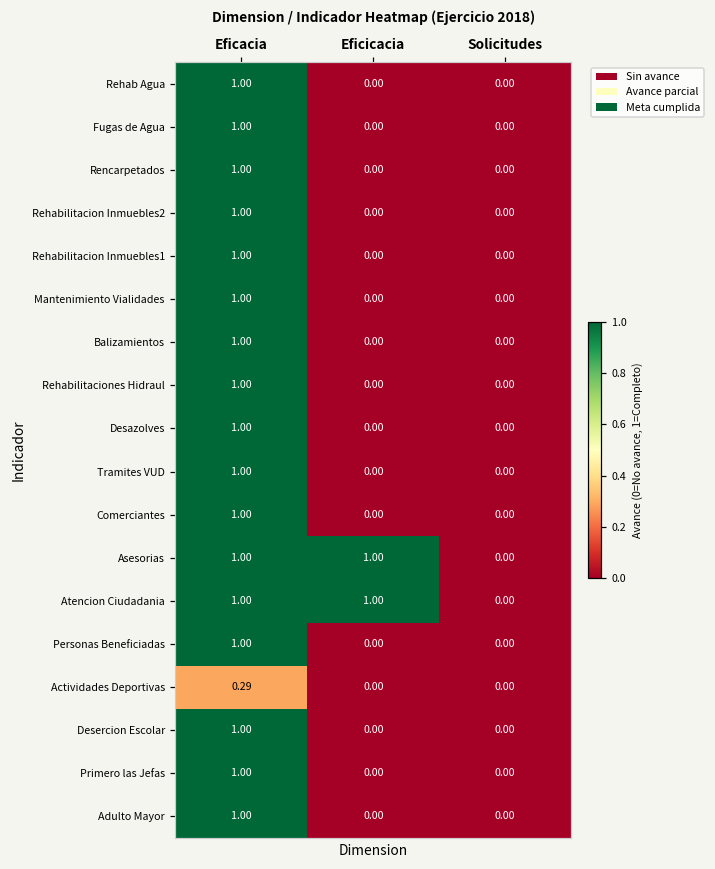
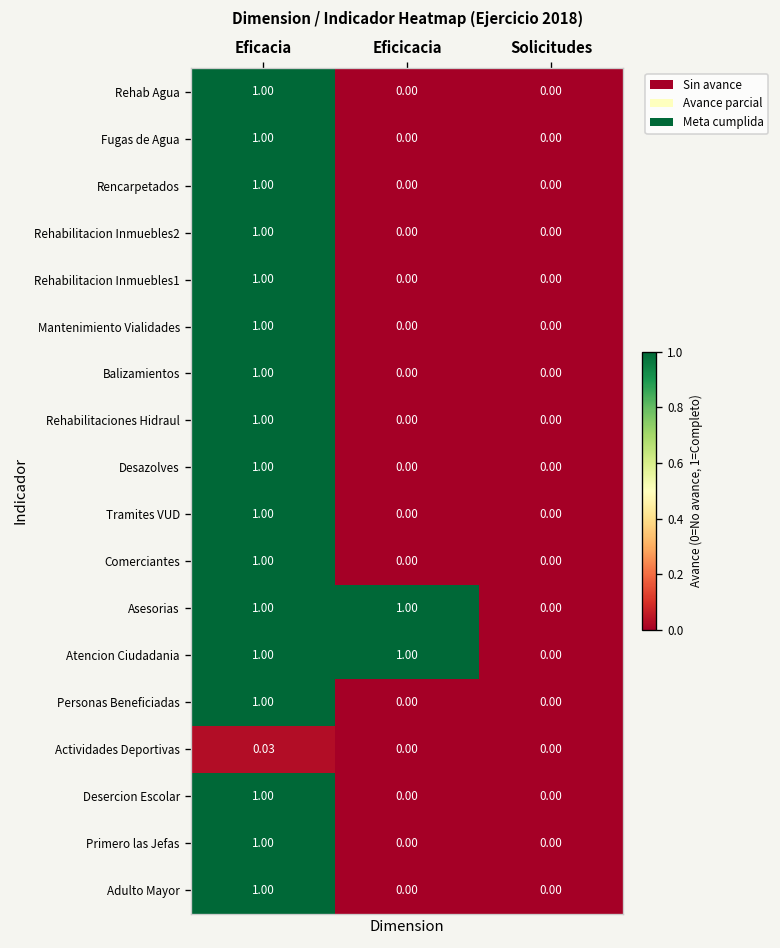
  {
    "Rehab Agua": {
      "Eficacia": 1.00,
      "Eficicacia": 0.00,
      "Solicitudes": 0.00
    },
    "Fugas de Agua": {
      "Eficacia": 1.00,
      "Eficicacia": 0.00,
      "Solicitudes": 0.00
    },
    "Rencarpetados": {
      "Eficacia": 1.00,
      "Eficicacia": 0.00,
      "Solicitudes": 0.00
    },
    "Rehabilitacion Inmuebles2": {
      "Eficacia": 1.00,
      "Eficicacia": 0.00,
      "Solicitudes": 0.00
    },
    "Rehabilitacion Inmuebles1": {
      "Eficacia": 1.00,
      "Eficicacia": 0.00,
      "Solicitudes": 0.00
    },
    "Mantenimiento Vialidades": {
      "Eficacia": 1.00,
      "Eficicacia": 0.00,
      "Solicitudes": 0.00
    },
    "Balizamientos": {
      "Eficacia": 1.00,
      "Eficicacia": 0.00,
      "Solicitudes": 0.00
    },
    "Rehabilitaciones Hidraul": {
      "Eficacia": 1.00,
      "Eficicacia": 0.00,
      "Solicitudes": 0.00
    },
    "Desazolves": {
      "Eficacia": 1.00,
      "Eficicacia": 0.00,
      "Solicitudes": 0.00
    },
    "Tramites VUD": {
      "Eficacia": 1.00,
      "Eficicacia": 0.00,
      "Solicitudes": 0.00
    },
    "Comerciantes": {
      "Eficacia": 1.00,
      "Eficicacia": 0.00,
      "Solicitudes": 0.00
    },
    "Asesorias": {
      "Eficacia": 1.00,
      "Eficicacia": 1.00,
      "Solicitudes": 0.00
    },
    "Atencion Ciudadania": {
      "Eficacia": 1.00,
      "Eficicacia": 1.00,
      "Solicitudes": 0.00
    },
    "Personas Beneficiadas": {
      "Eficacia": 1.00,
      "Eficicacia": 0.00,
      "Solicitudes": 0.00
    },
    "Actividades Deportivas": {
-     "Eficacia": 0.29,
+     "Eficacia": 0.03,
      "Eficicacia": 0.00,
      "Solicitudes": 0.00
    },
    "Desercion Escolar": {
      "Eficacia": 1.00,
      "Eficicacia": 0.00,
      "Solicitudes": 0.00
    },
    "Primero las Jefas": {
      "Eficacia": 1.00,
      "Eficicacia": 0.00,
      "Solicitudes": 0.00
    },
    "Adulto Mayor": {
      "Eficacia": 1.00,
      "Eficicacia": 0.00,
      "Solicitudes": 0.00
    }
  }
